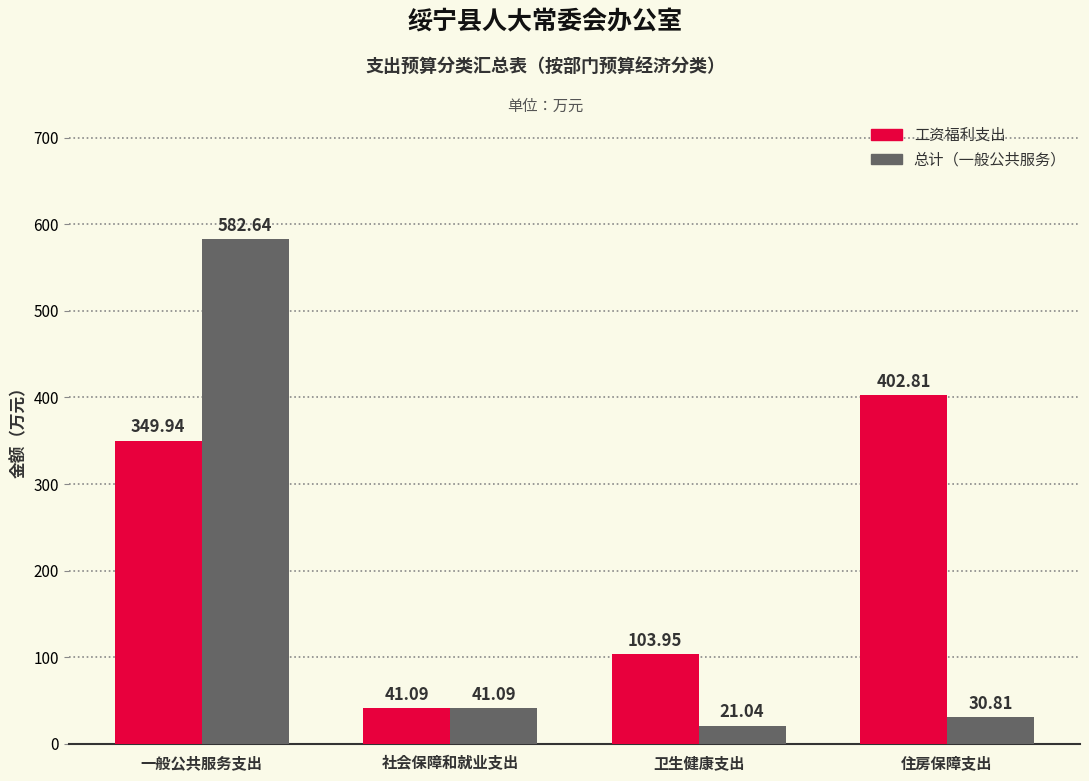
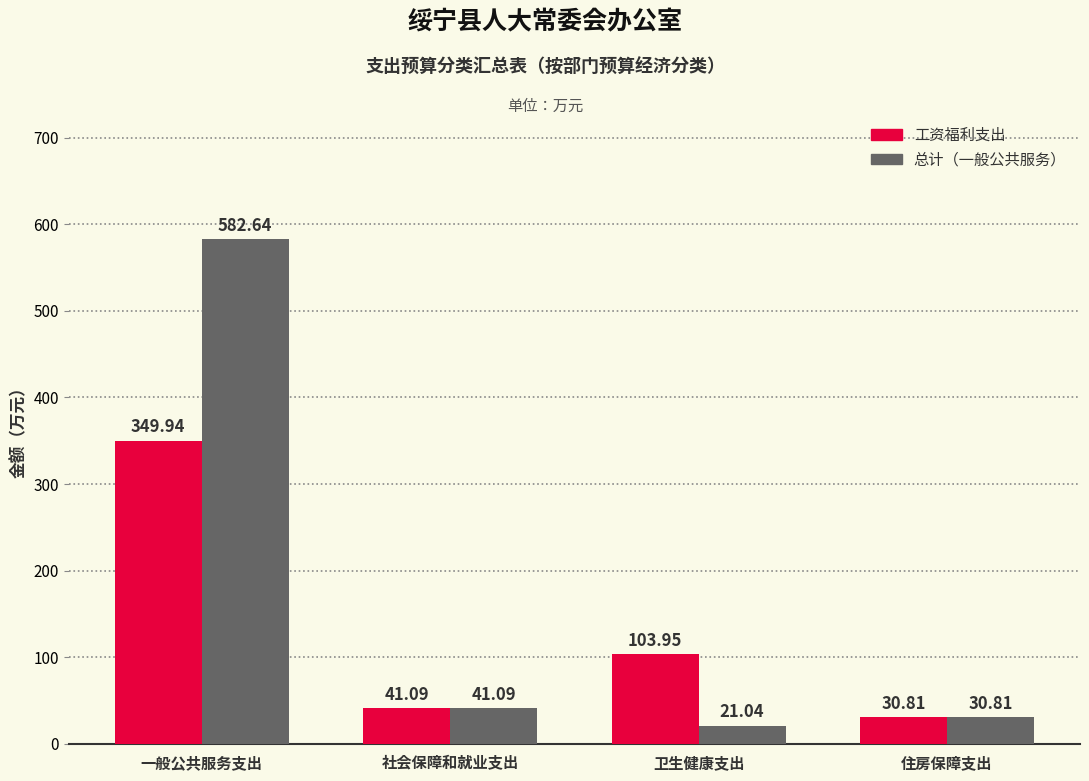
  {
    "工资福利支出": {
      "一般公共服务支出": 349.94,
      "社会保障和就业支出": 41.09,
      "卫生健康支出": 103.95,
-     "住房保障支出": 402.81
+     "住房保障支出": 30.81
    }
  }
